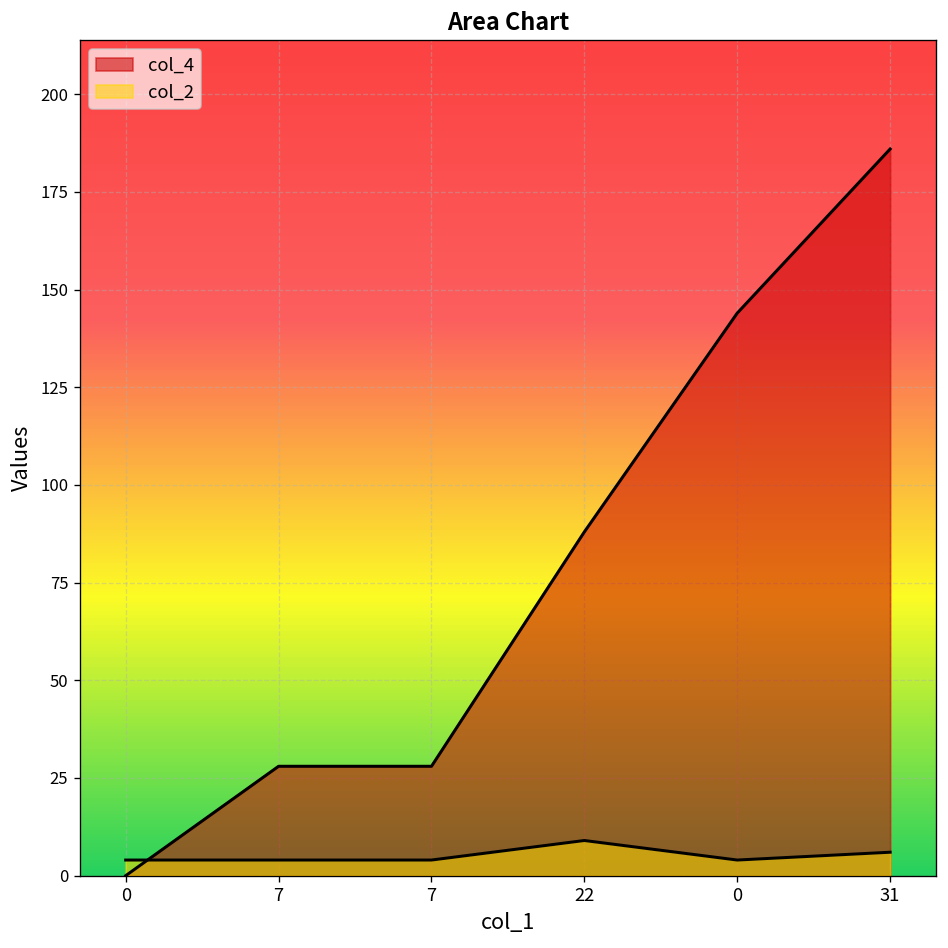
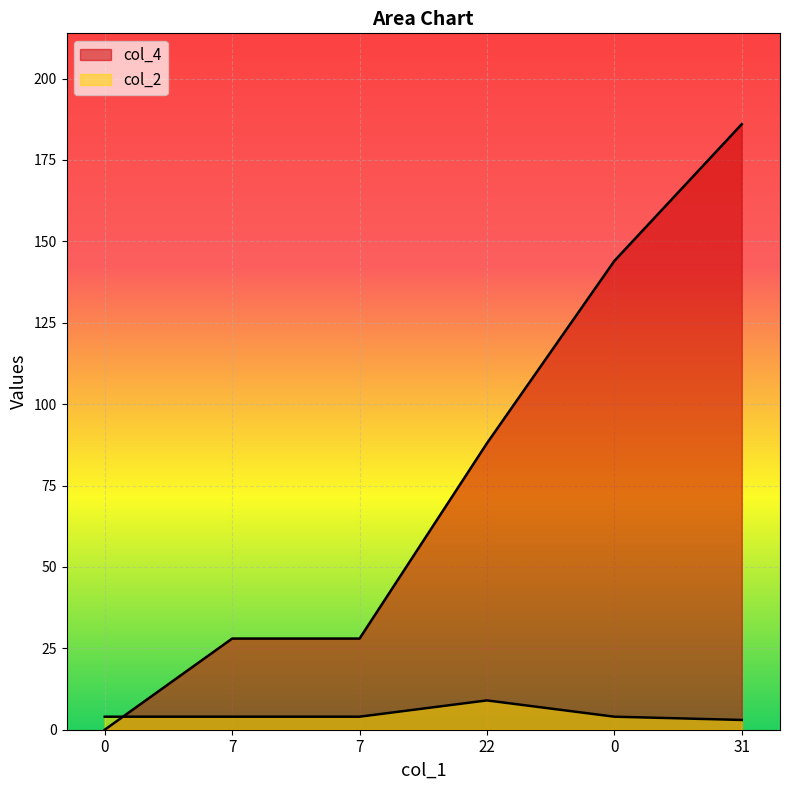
  {
    "col_4": {
      "22": 88,
      "31": 186
    },
    "col_2": {
      "22": 9,
-     "31": 6
+     "31": 3
    }
  }
